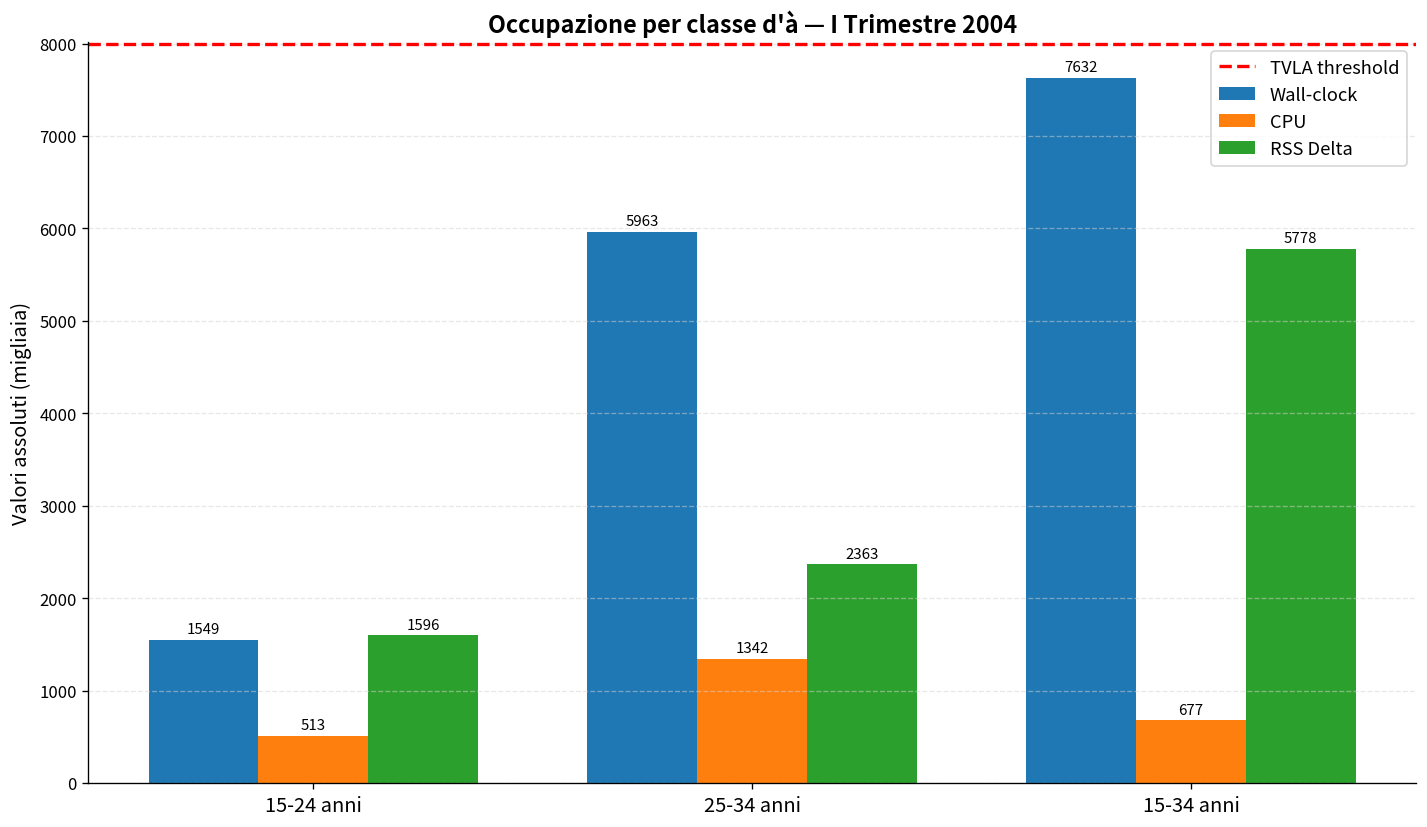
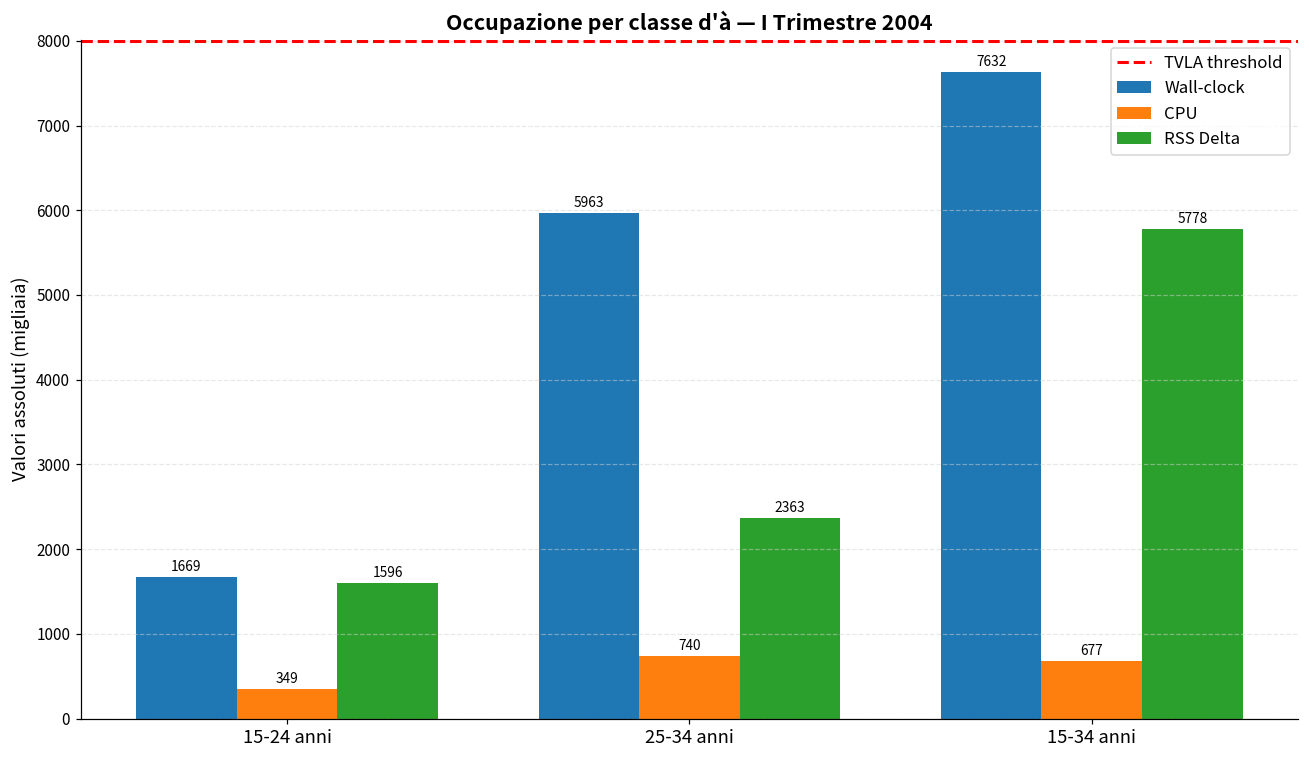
  {
    "Wall-clock": {
-     "15-24 anni": 1549,
+     "15-24 anni": 1669,
      "25-34 anni": 5963,
      "15-34 anni": 7632
    },
    "CPU": {
-     "15-24 anni": 513,
-     "25-34 anni": 1342,
+     "15-24 anni": 349,
+     "25-34 anni": 740,
      "15-34 anni": 677
    },
    "RSS Delta": {
      "15-24 anni": 1596,
      "25-34 anni": 2363,
      "15-34 anni": 5778
    }
  }
